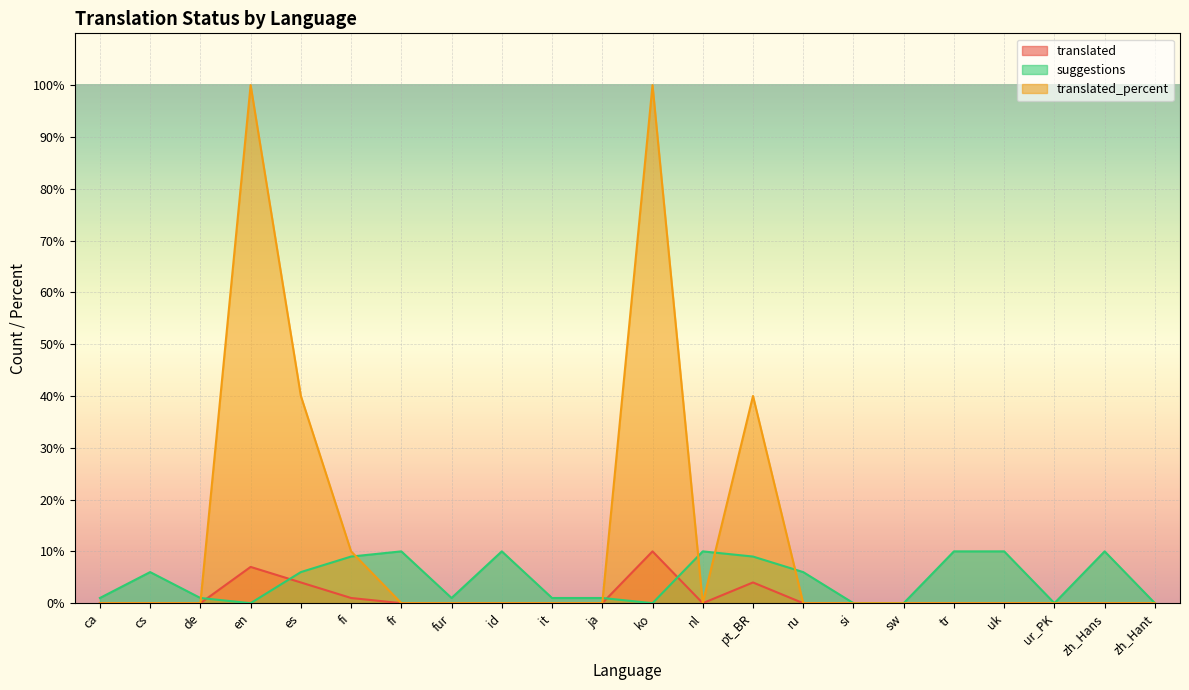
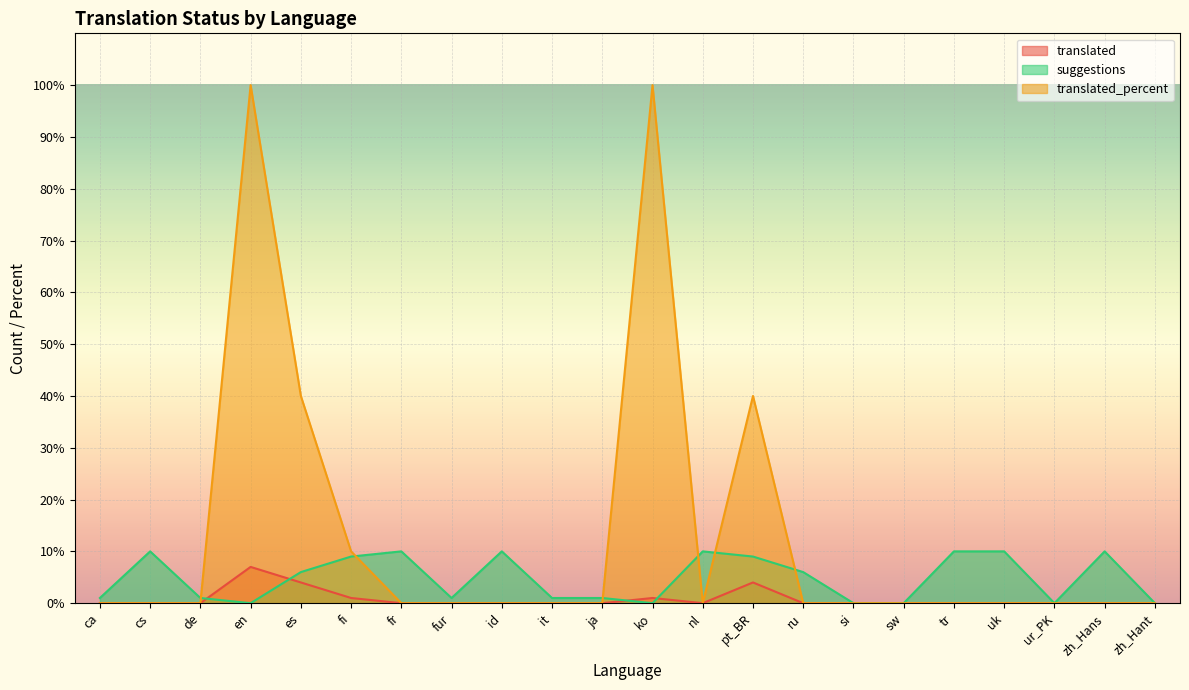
  {
    "translated": {
      "en": "7%",
      "es": "4%",
      "fi": "1%",
-     "ko": "10%",
+     "ko": "1%",
      "pt_BR": "4%"
    },
    "suggestions": {
      "ca": "1%",
-     "cs": "6%",
+     "cs": "10%",
      "de": "1%",
      "en": "0%",
      "es": "6%",
      "fi": "9%",
      "fr": "10%",
      "fur": "1%",
      "id": "10%",
      "it": "1%",
      "ja": "1%",
      "ko": "0%",
      "nl": "10%",
      "pt_BR": "9%",
      "ru": "6%",
      "tr": "10%",
      "uk": "10%",
      "zh_Hans": "10%"
    },
    "translated_percent": {
      "en": "100%",
      "es": "40%",
      "fi": "10%",
      "ko": "100%",
      "pt_BR": "40%"
    }
  }
